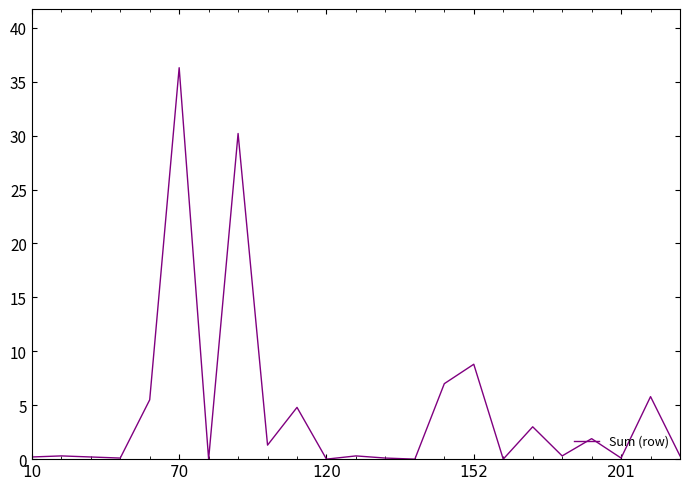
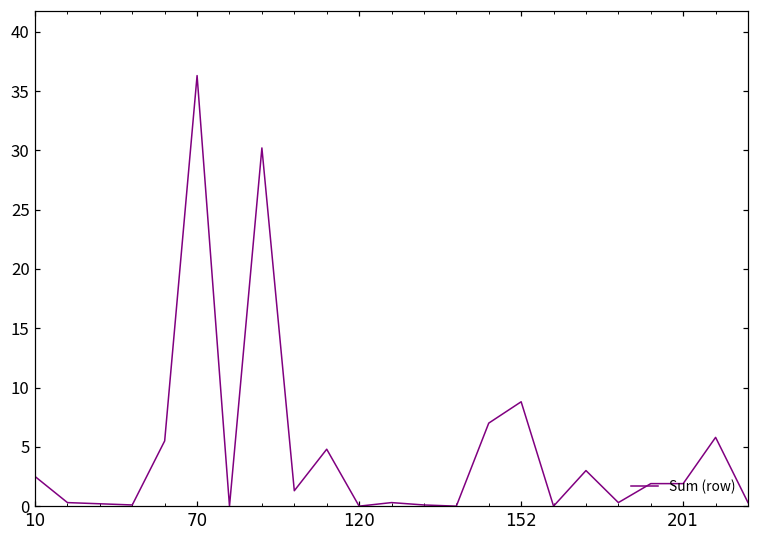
  {
-   "10": 0.2,
+   "10": 2.5,
    "70": 36.3,
    "120": 0.0,
    "152": 8.8,
-   "201": 0.1
+   "201": 1.9
  }
